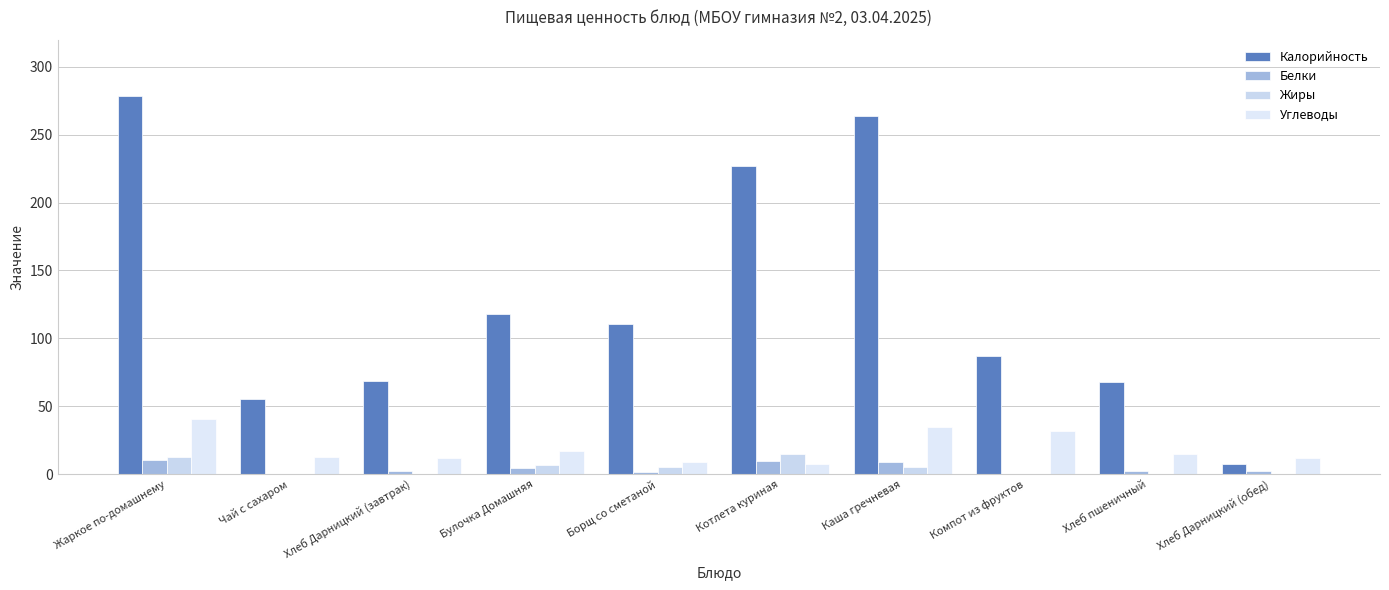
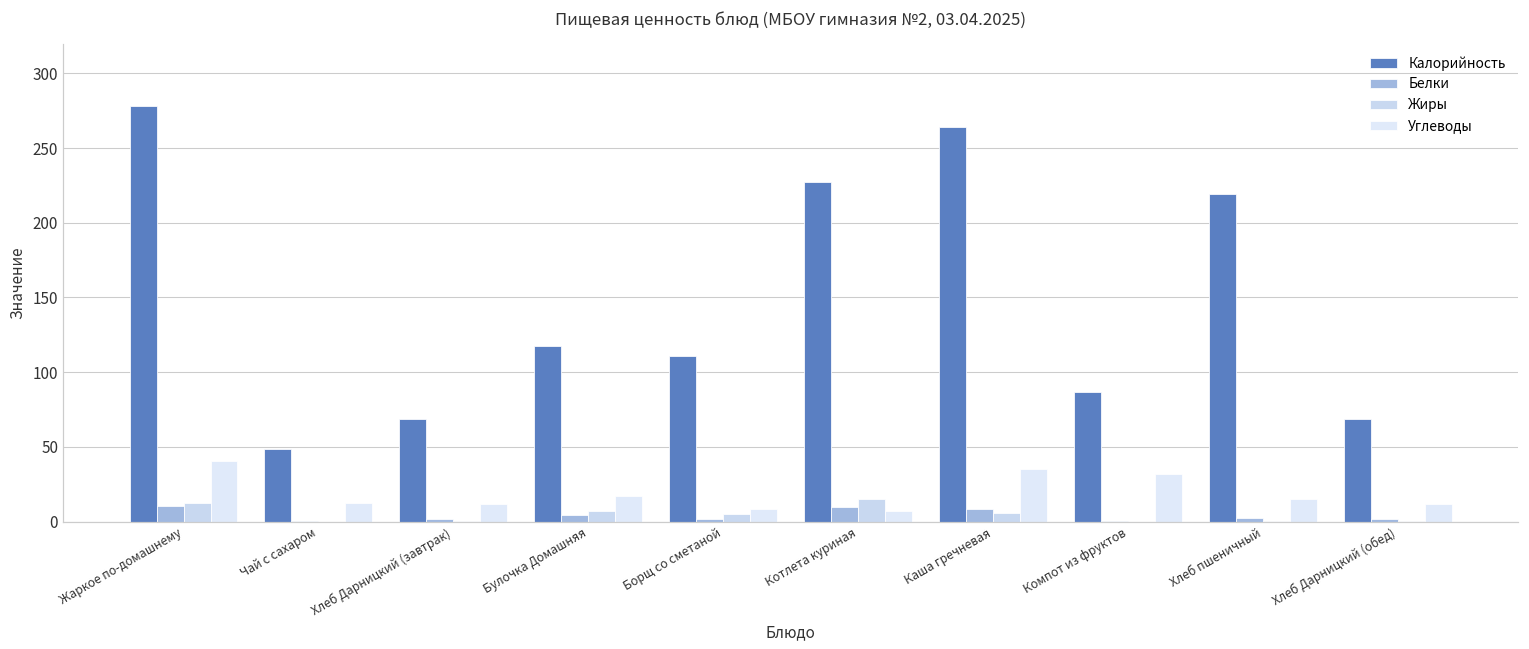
  {
    "Калорийность": {
      "Жаркое по-домашнему": 278,
-     "Чай с сахаром": 55,
+     "Чай с сахаром": 49,
      "Хлеб Дарницкий (завтрак)": 68,
      "Булочка Домашняя": 118,
      "Борщ со сметаной": 111,
      "Котлета куриная": 227,
      "Каша гречневая": 264,
      "Компот из фруктов": 87,
-     "Хлеб пшеничный": 68,
-     "Хлеб Дарницкий (обед)": 7
+     "Хлеб пшеничный": 220,
+     "Хлеб Дарницкий (обед)": 68
    }
  }
